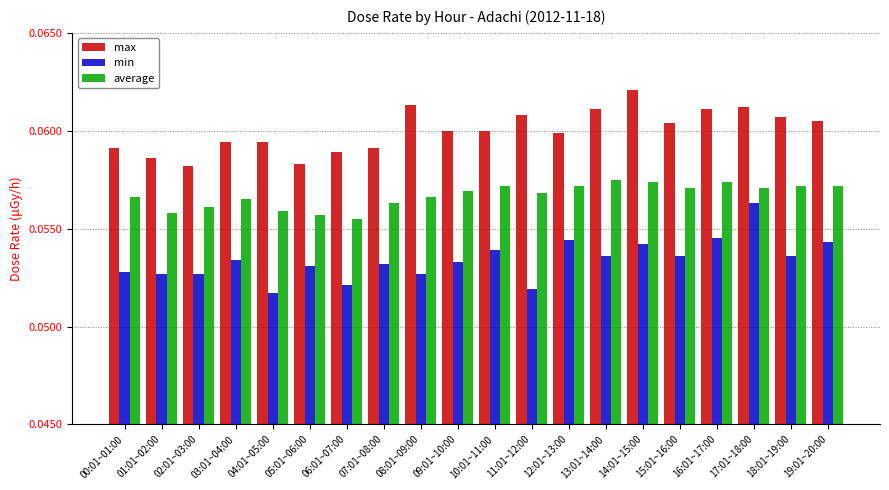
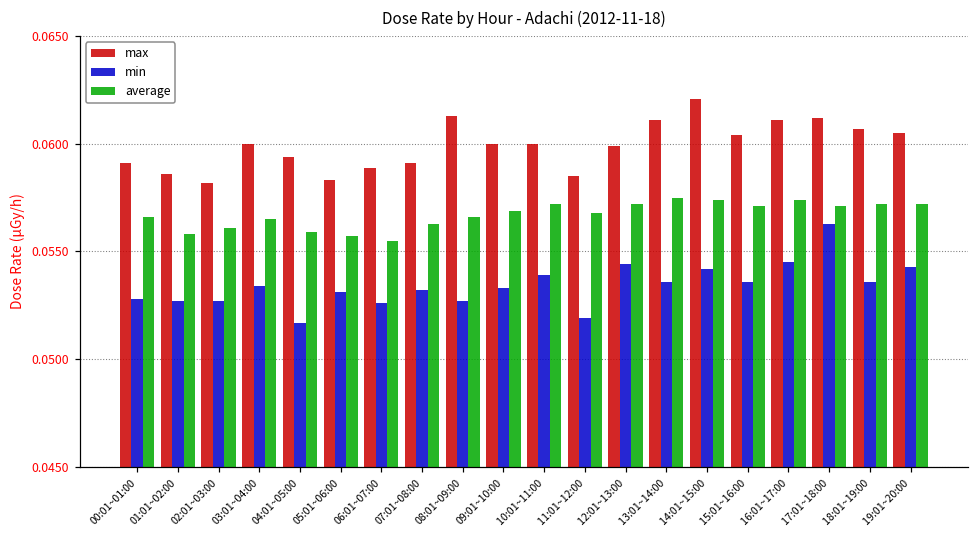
  {
    "max": {
      "00:01~01:00": 0.0591,
      "01:01~02:00": 0.0586,
      "02:01~03:00": 0.0582,
-     "03:01~04:00": 0.0594,
+     "03:01~04:00": 0.0600,
      "04:01~05:00": 0.0594,
      "05:01~06:00": 0.0583,
      "06:01~07:00": 0.0589,
      "07:01~08:00": 0.0591,
      "08:01~09:00": 0.0613,
      "09:01~10:00": 0.0600,
      "10:01~11:00": 0.0600,
-     "11:01~12:00": 0.0608,
+     "11:01~12:00": 0.0585,
      "12:01~13:00": 0.0599,
      "13:01~14:00": 0.0611,
      "14:01~15:00": 0.0621,
      "15:01~16:00": 0.0604,
      "16:01~17:00": 0.0611,
      "17:01~18:00": 0.0612,
      "18:01~19:00": 0.0607,
      "19:01~20:00": 0.0605
    },
    "min": {
      "00:01~01:00": 0.0528,
      "01:01~02:00": 0.0527,
      "02:01~03:00": 0.0527,
      "03:01~04:00": 0.0534,
      "04:01~05:00": 0.0517,
      "05:01~06:00": 0.0531,
-     "06:01~07:00": 0.0521,
+     "06:01~07:00": 0.0526,
      "07:01~08:00": 0.0532,
      "08:01~09:00": 0.0527,
      "09:01~10:00": 0.0533,
      "10:01~11:00": 0.0539,
      "11:01~12:00": 0.0519,
      "12:01~13:00": 0.0544,
      "13:01~14:00": 0.0536,
      "14:01~15:00": 0.0542,
      "15:01~16:00": 0.0536,
      "16:01~17:00": 0.0545,
      "17:01~18:00": 0.0563,
      "18:01~19:00": 0.0536,
      "19:01~20:00": 0.0543
    },
    "average": {
      "00:01~01:00": 0.0566,
      "01:01~02:00": 0.0558,
      "02:01~03:00": 0.0561,
      "03:01~04:00": 0.0565,
      "04:01~05:00": 0.0559,
      "05:01~06:00": 0.0557,
      "06:01~07:00": 0.0555,
      "07:01~08:00": 0.0563,
      "08:01~09:00": 0.0566,
      "09:01~10:00": 0.0569,
      "10:01~11:00": 0.0572,
      "11:01~12:00": 0.0568,
      "12:01~13:00": 0.0572,
      "13:01~14:00": 0.0575,
      "14:01~15:00": 0.0574,
      "15:01~16:00": 0.0571,
      "16:01~17:00": 0.0574,
      "17:01~18:00": 0.0571,
      "18:01~19:00": 0.0572,
      "19:01~20:00": 0.0572
    }
  }
